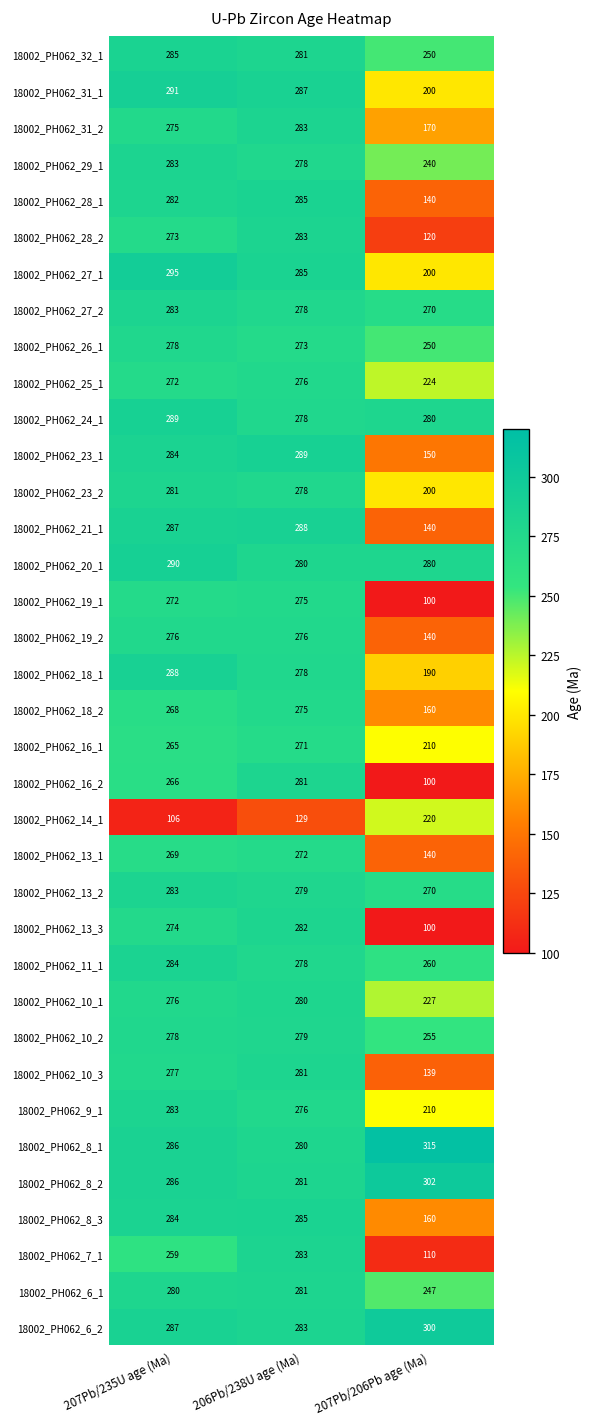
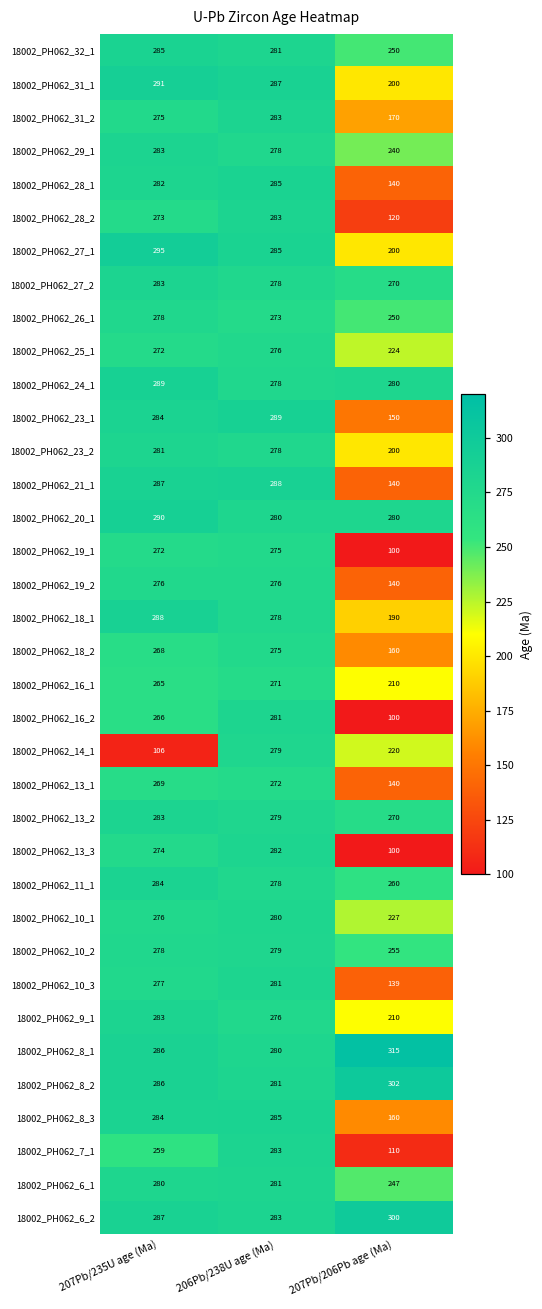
  {
    "18002_PH062_32_1": {
      "207Pb/235U age (Ma)": 285,
      "206Pb/238U age (Ma)": 281,
      "207Pb/206Pb age (Ma)": 250
    },
    "18002_PH062_31_1": {
      "207Pb/235U age (Ma)": 291,
      "206Pb/238U age (Ma)": 287,
      "207Pb/206Pb age (Ma)": 200
    },
    "18002_PH062_31_2": {
      "207Pb/235U age (Ma)": 275,
      "206Pb/238U age (Ma)": 283,
      "207Pb/206Pb age (Ma)": 170
    },
    "18002_PH062_29_1": {
      "207Pb/235U age (Ma)": 283,
      "206Pb/238U age (Ma)": 278,
      "207Pb/206Pb age (Ma)": 240
    },
    "18002_PH062_28_1": {
      "207Pb/235U age (Ma)": 282,
      "206Pb/238U age (Ma)": 285,
      "207Pb/206Pb age (Ma)": 140
    },
    "18002_PH062_28_2": {
      "207Pb/235U age (Ma)": 273,
      "206Pb/238U age (Ma)": 283,
      "207Pb/206Pb age (Ma)": 120
    },
    "18002_PH062_27_1": {
      "207Pb/235U age (Ma)": 295,
      "206Pb/238U age (Ma)": 285,
      "207Pb/206Pb age (Ma)": 200
    },
    "18002_PH062_27_2": {
      "207Pb/235U age (Ma)": 283,
      "206Pb/238U age (Ma)": 278,
      "207Pb/206Pb age (Ma)": 270
    },
    "18002_PH062_26_1": {
      "207Pb/235U age (Ma)": 278,
      "206Pb/238U age (Ma)": 273,
      "207Pb/206Pb age (Ma)": 250
    },
    "18002_PH062_25_1": {
      "207Pb/235U age (Ma)": 272,
      "206Pb/238U age (Ma)": 276,
      "207Pb/206Pb age (Ma)": 224
    },
    "18002_PH062_24_1": {
      "207Pb/235U age (Ma)": 289,
      "206Pb/238U age (Ma)": 278,
      "207Pb/206Pb age (Ma)": 280
    },
    "18002_PH062_23_1": {
      "207Pb/235U age (Ma)": 284,
      "206Pb/238U age (Ma)": 289,
      "207Pb/206Pb age (Ma)": 150
    },
    "18002_PH062_23_2": {
      "207Pb/235U age (Ma)": 281,
      "206Pb/238U age (Ma)": 278,
      "207Pb/206Pb age (Ma)": 200
    },
    "18002_PH062_21_1": {
      "207Pb/235U age (Ma)": 287,
      "206Pb/238U age (Ma)": 288,
      "207Pb/206Pb age (Ma)": 140
    },
    "18002_PH062_20_1": {
      "207Pb/235U age (Ma)": 290,
      "206Pb/238U age (Ma)": 280,
      "207Pb/206Pb age (Ma)": 280
    },
    "18002_PH062_19_1": {
      "207Pb/235U age (Ma)": 272,
      "206Pb/238U age (Ma)": 275,
      "207Pb/206Pb age (Ma)": 100
    },
    "18002_PH062_19_2": {
      "207Pb/235U age (Ma)": 276,
      "206Pb/238U age (Ma)": 276,
      "207Pb/206Pb age (Ma)": 140
    },
    "18002_PH062_18_1": {
      "207Pb/235U age (Ma)": 288,
      "206Pb/238U age (Ma)": 278,
      "207Pb/206Pb age (Ma)": 190
    },
    "18002_PH062_18_2": {
      "207Pb/235U age (Ma)": 268,
      "206Pb/238U age (Ma)": 275,
      "207Pb/206Pb age (Ma)": 160
    },
    "18002_PH062_16_1": {
      "207Pb/235U age (Ma)": 265,
      "206Pb/238U age (Ma)": 271,
      "207Pb/206Pb age (Ma)": 210
    },
    "18002_PH062_16_2": {
      "207Pb/235U age (Ma)": 266,
      "206Pb/238U age (Ma)": 281,
      "207Pb/206Pb age (Ma)": 100
    },
    "18002_PH062_14_1": {
      "207Pb/235U age (Ma)": 106,
-     "206Pb/238U age (Ma)": 129,
+     "206Pb/238U age (Ma)": 279,
      "207Pb/206Pb age (Ma)": 220
    },
    "18002_PH062_13_1": {
      "207Pb/235U age (Ma)": 269,
      "206Pb/238U age (Ma)": 272,
      "207Pb/206Pb age (Ma)": 140
    },
    "18002_PH062_13_2": {
      "207Pb/235U age (Ma)": 283,
      "206Pb/238U age (Ma)": 279,
      "207Pb/206Pb age (Ma)": 270
    },
    "18002_PH062_13_3": {
      "207Pb/235U age (Ma)": 274,
      "206Pb/238U age (Ma)": 282,
      "207Pb/206Pb age (Ma)": 100
    },
    "18002_PH062_11_1": {
      "207Pb/235U age (Ma)": 284,
      "206Pb/238U age (Ma)": 278,
      "207Pb/206Pb age (Ma)": 260
    },
    "18002_PH062_10_1": {
      "207Pb/235U age (Ma)": 276,
      "206Pb/238U age (Ma)": 280,
      "207Pb/206Pb age (Ma)": 227
    },
    "18002_PH062_10_2": {
      "207Pb/235U age (Ma)": 278,
      "206Pb/238U age (Ma)": 279,
      "207Pb/206Pb age (Ma)": 255
    },
    "18002_PH062_10_3": {
      "207Pb/235U age (Ma)": 277,
      "206Pb/238U age (Ma)": 281,
      "207Pb/206Pb age (Ma)": 139
    },
    "18002_PH062_9_1": {
      "207Pb/235U age (Ma)": 283,
      "206Pb/238U age (Ma)": 276,
      "207Pb/206Pb age (Ma)": 210
    },
    "18002_PH062_8_1": {
      "207Pb/235U age (Ma)": 286,
      "206Pb/238U age (Ma)": 280,
      "207Pb/206Pb age (Ma)": 315
    },
    "18002_PH062_8_2": {
      "207Pb/235U age (Ma)": 286,
      "206Pb/238U age (Ma)": 281,
      "207Pb/206Pb age (Ma)": 302
    },
    "18002_PH062_8_3": {
      "207Pb/235U age (Ma)": 284,
      "206Pb/238U age (Ma)": 285,
      "207Pb/206Pb age (Ma)": 160
    },
    "18002_PH062_7_1": {
      "207Pb/235U age (Ma)": 259,
      "206Pb/238U age (Ma)": 283,
      "207Pb/206Pb age (Ma)": 110
    },
    "18002_PH062_6_1": {
      "207Pb/235U age (Ma)": 280,
      "206Pb/238U age (Ma)": 281,
      "207Pb/206Pb age (Ma)": 247
    },
    "18002_PH062_6_2": {
      "207Pb/235U age (Ma)": 287,
      "206Pb/238U age (Ma)": 283,
      "207Pb/206Pb age (Ma)": 300
    }
  }
